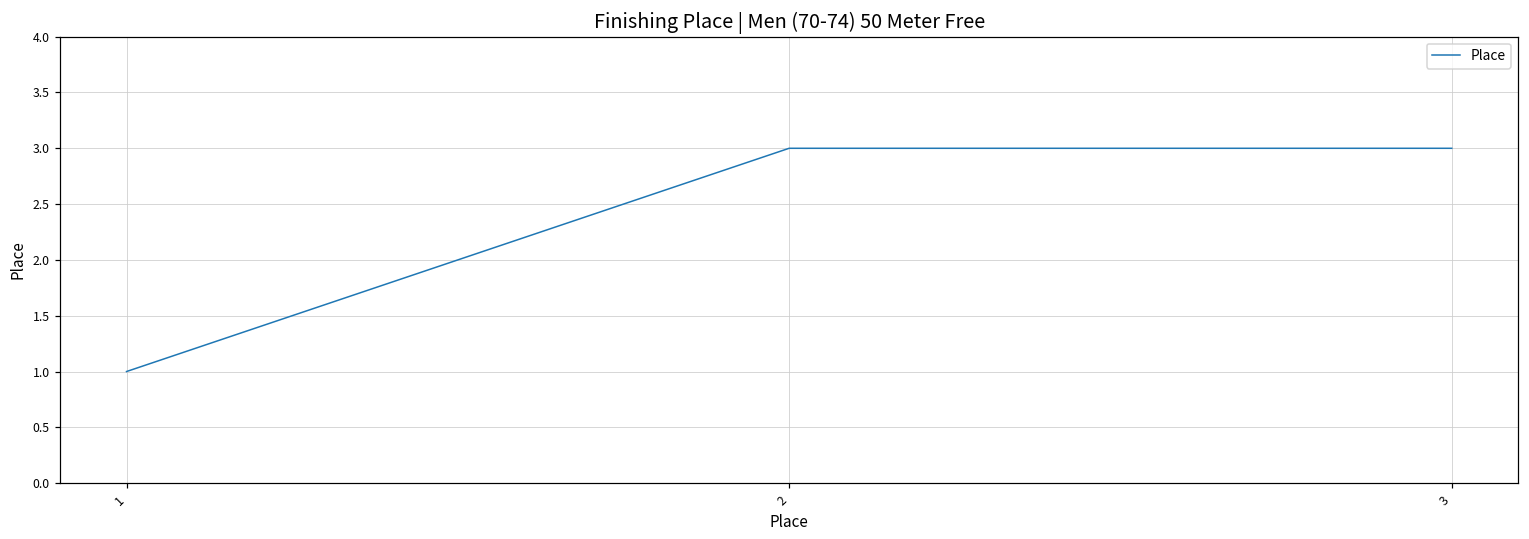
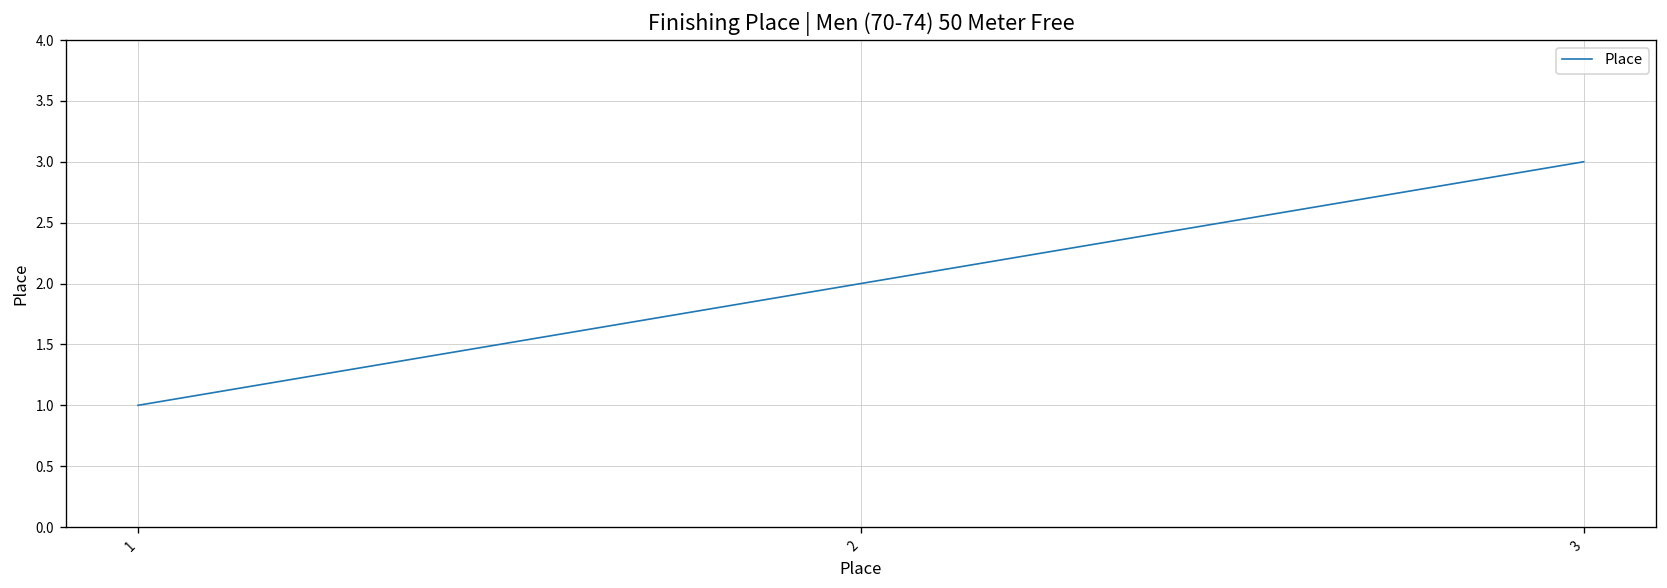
  {
    "1": 1,
-   "2": 3,
+   "2": 2,
    "3": 3
  }
